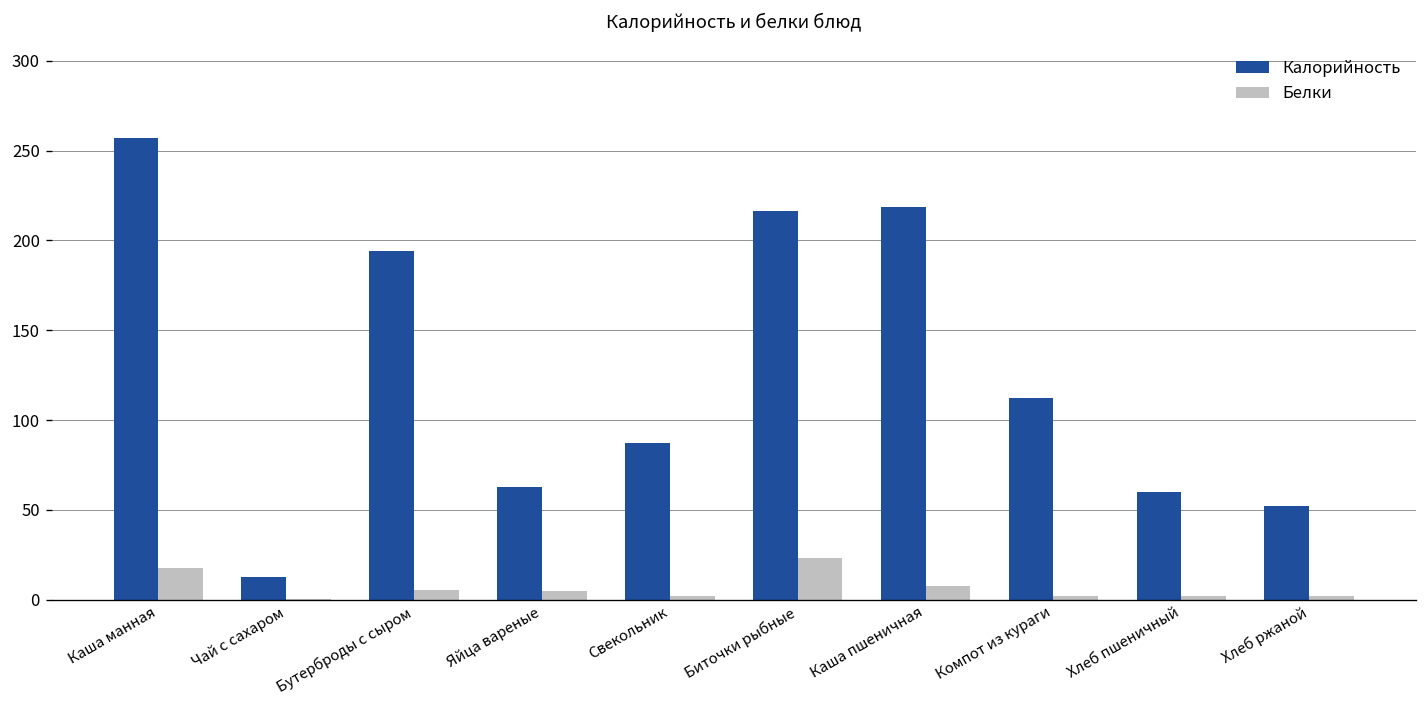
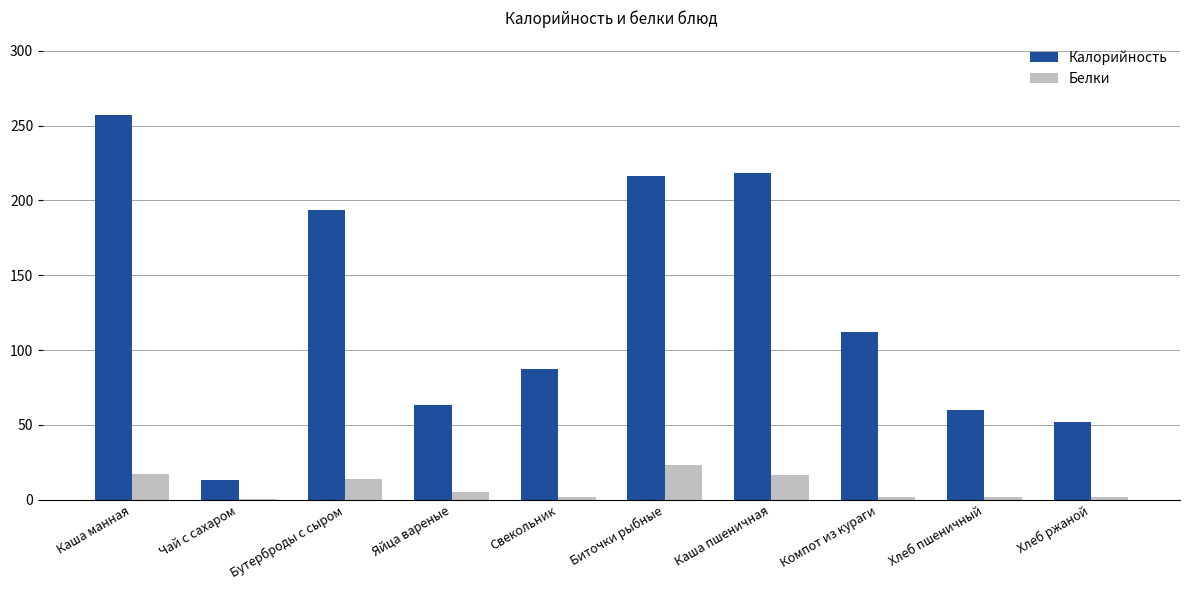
  {
    "Калорийность": {
      "Каша манная": 257,
      "Чай с сахаром": 13,
      "Бутерброды с сыром": 194,
      "Яйца вареные": 63,
      "Свекольник": 87,
      "Биточки рыбные": 217,
      "Каша пшеничная": 219,
      "Компот из кураги": 112,
      "Хлеб пшеничный": 60,
      "Хлеб ржаной": 52
    },
    "Белки": {
      "Каша манная": 17,
-     "Бутерброды с сыром": 5,
+     "Бутерброды с сыром": 14,
      "Яйца вареные": 5,
      "Свекольник": 2,
      "Биточки рыбные": 23,
-     "Каша пшеничная": 8,
+     "Каша пшеничная": 17,
      "Компот из кураги": 2,
      "Хлеб пшеничный": 2,
      "Хлеб ржаной": 2
    }
  }
